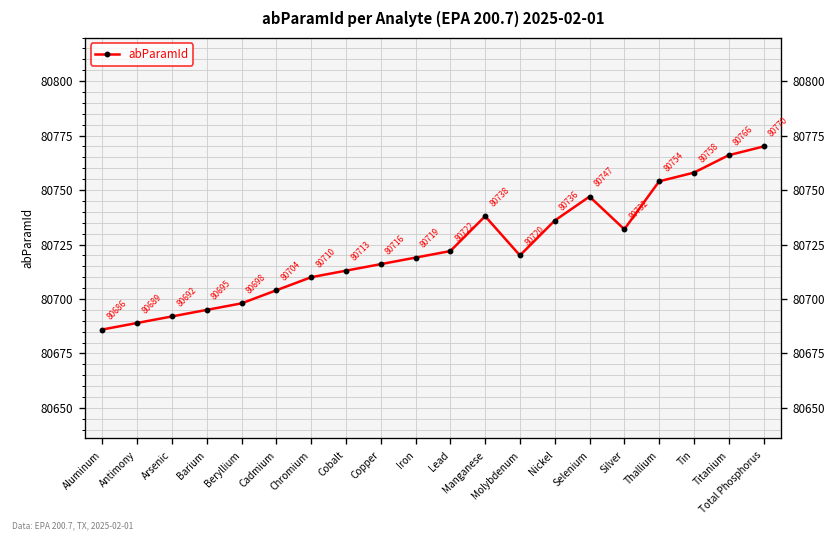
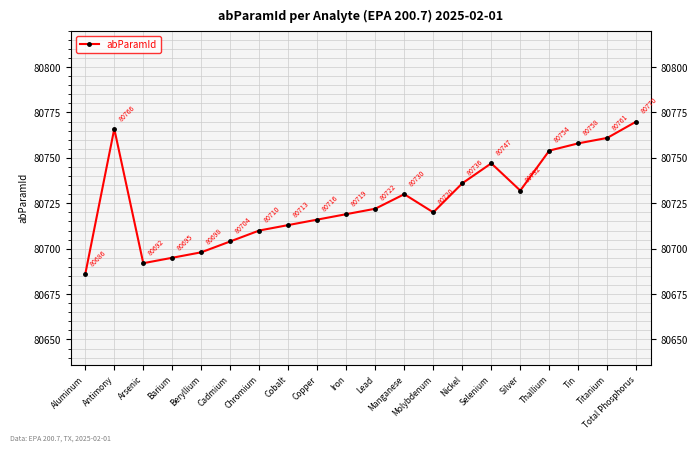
  {
    "Aluminum": 80686,
-   "Antimony": 80689,
+   "Antimony": 80766,
    "Arsenic": 80692,
    "Barium": 80695,
    "Beryllium": 80698,
    "Cadmium": 80704,
    "Chromium": 80710,
    "Cobalt": 80713,
    "Copper": 80716,
    "Iron": 80719,
    "Lead": 80722,
-   "Manganese": 80738,
+   "Manganese": 80730,
    "Molybdenum": 80720,
    "Nickel": 80736,
    "Selenium": 80747,
    "Silver": 80732,
    "Thallium": 80754,
    "Tin": 80758,
-   "Titanium": 80766,
+   "Titanium": 80761,
    "Total Phosphorus": 80770
  }
